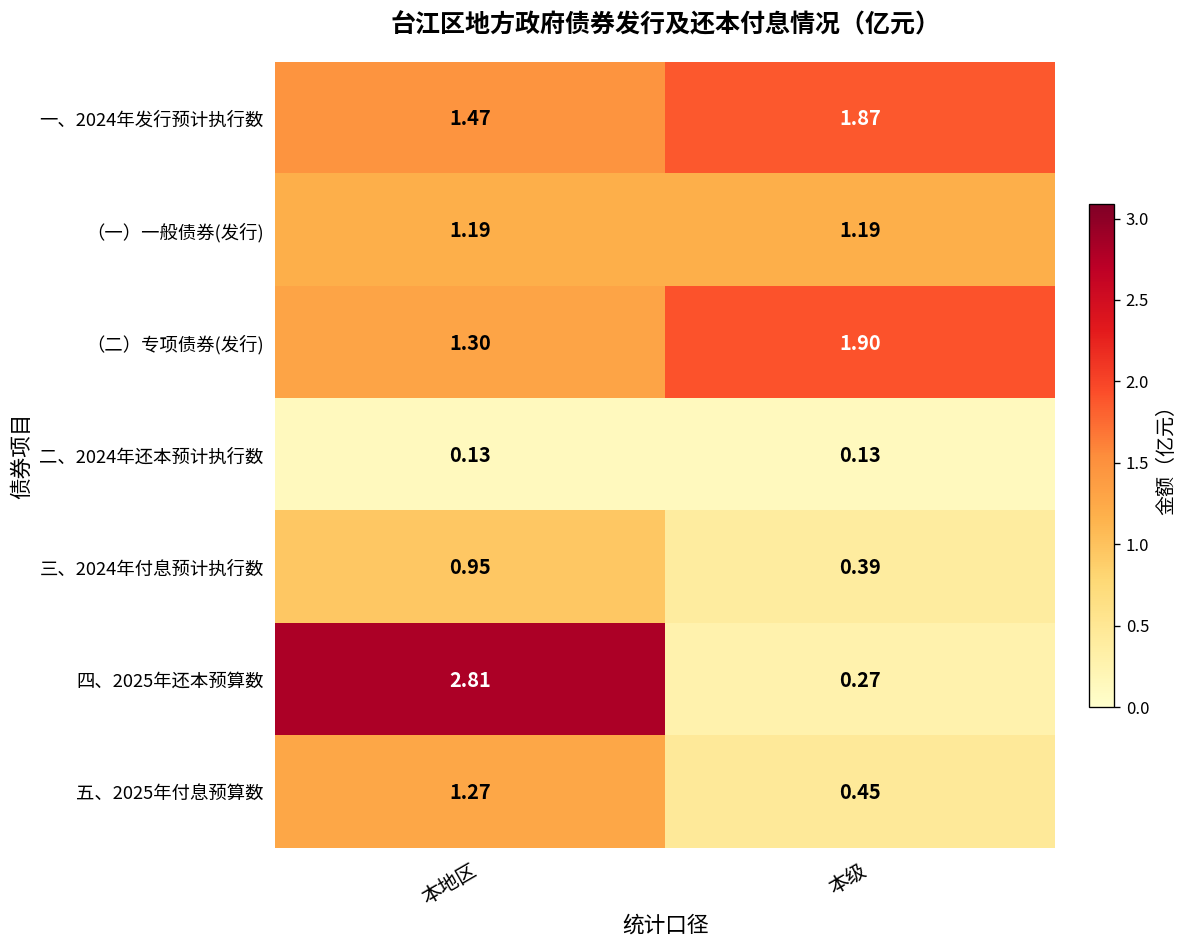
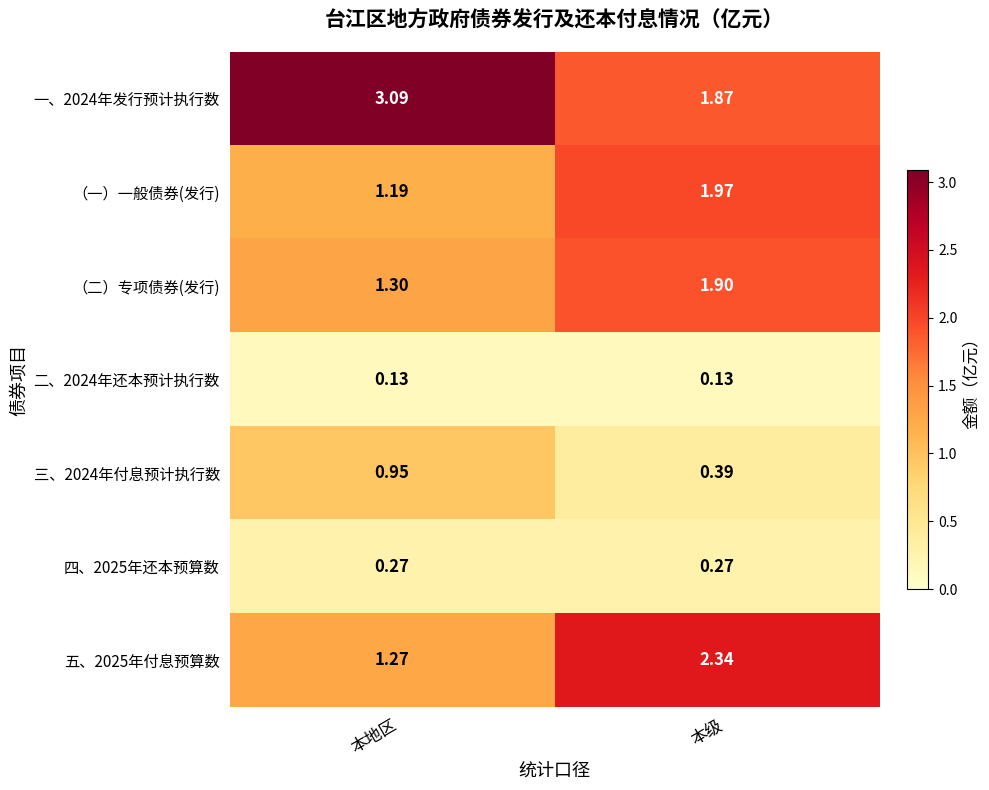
  {
    "一、2024年发行预计执行数": {
-     "本地区": 1.47,
+     "本地区": 3.09,
      "本级": 1.87
    },
    "（一）一般债券(发行)": {
      "本地区": 1.19,
-     "本级": 1.19
+     "本级": 1.97
    },
    "（二）专项债券(发行)": {
      "本地区": 1.30,
      "本级": 1.90
    },
    "二、2024年还本预计执行数": {
      "本地区": 0.13,
      "本级": 0.13
    },
    "三、2024年付息预计执行数": {
      "本地区": 0.95,
      "本级": 0.39
    },
    "四、2025年还本预算数": {
-     "本地区": 2.81,
+     "本地区": 0.27,
      "本级": 0.27
    },
    "五、2025年付息预算数": {
      "本地区": 1.27,
-     "本级": 0.45
+     "本级": 2.34
    }
  }
